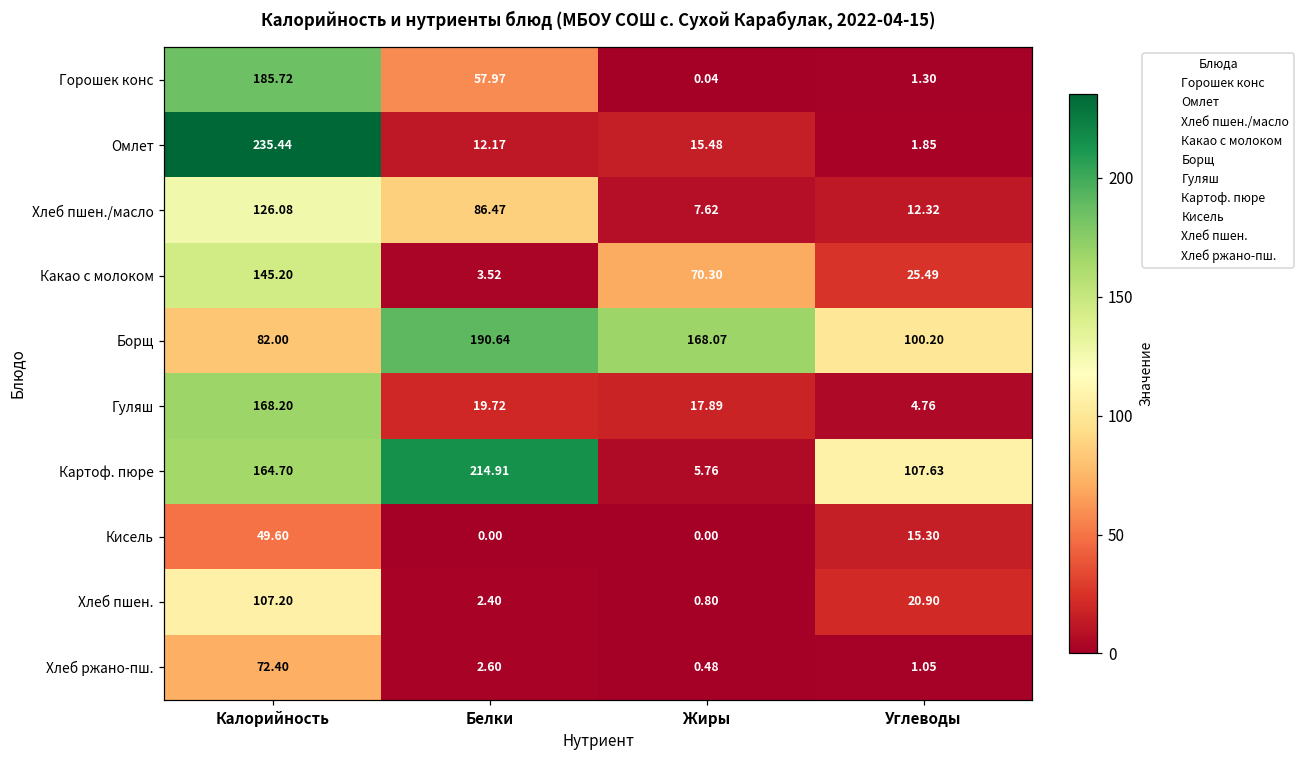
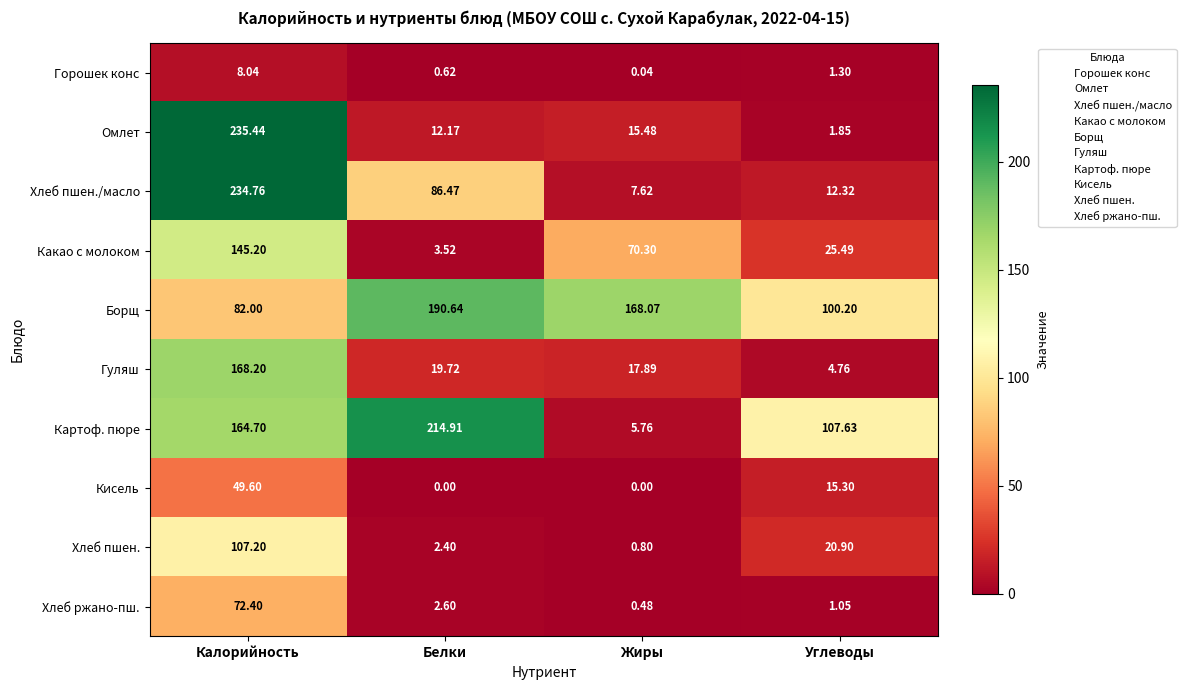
  {
    "Горошек конс": {
-     "Калорийность": 185.72,
-     "Белки": 57.97,
+     "Калорийность": 8.04,
+     "Белки": 0.62,
      "Жиры": 0.04,
      "Углеводы": 1.30
    },
    "Омлет": {
      "Калорийность": 235.44,
      "Белки": 12.17,
      "Жиры": 15.48,
      "Углеводы": 1.85
    },
    "Хлеб пшен./масло": {
-     "Калорийность": 126.08,
+     "Калорийность": 234.76,
      "Белки": 86.47,
      "Жиры": 7.62,
      "Углеводы": 12.32
    },
    "Какао с молоком": {
      "Калорийность": 145.20,
      "Белки": 3.52,
      "Жиры": 70.30,
      "Углеводы": 25.49
    },
    "Борщ": {
      "Калорийность": 82.00,
      "Белки": 190.64,
      "Жиры": 168.07,
      "Углеводы": 100.20
    },
    "Гуляш": {
      "Калорийность": 168.20,
      "Белки": 19.72,
      "Жиры": 17.89,
      "Углеводы": 4.76
    },
    "Картоф. пюре": {
      "Калорийность": 164.70,
      "Белки": 214.91,
      "Жиры": 5.76,
      "Углеводы": 107.63
    },
    "Кисель": {
      "Калорийность": 49.60,
      "Белки": 0.00,
      "Жиры": 0.00,
      "Углеводы": 15.30
    },
    "Хлеб пшен.": {
      "Калорийность": 107.20,
      "Белки": 2.40,
      "Жиры": 0.80,
      "Углеводы": 20.90
    },
    "Хлеб ржано-пш.": {
      "Калорийность": 72.40,
      "Белки": 2.60,
      "Жиры": 0.48,
      "Углеводы": 1.05
    }
  }
